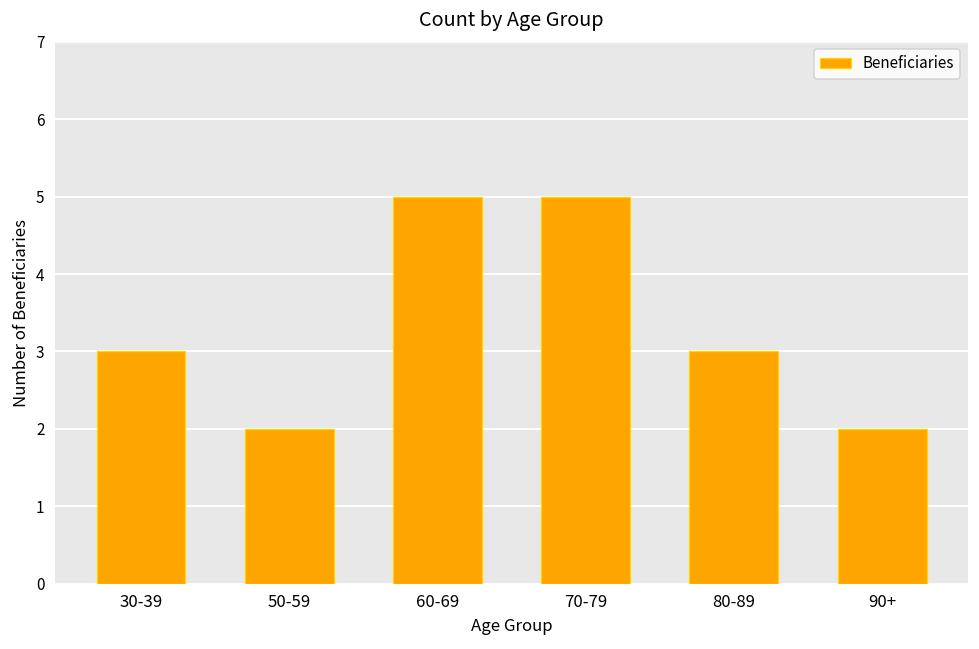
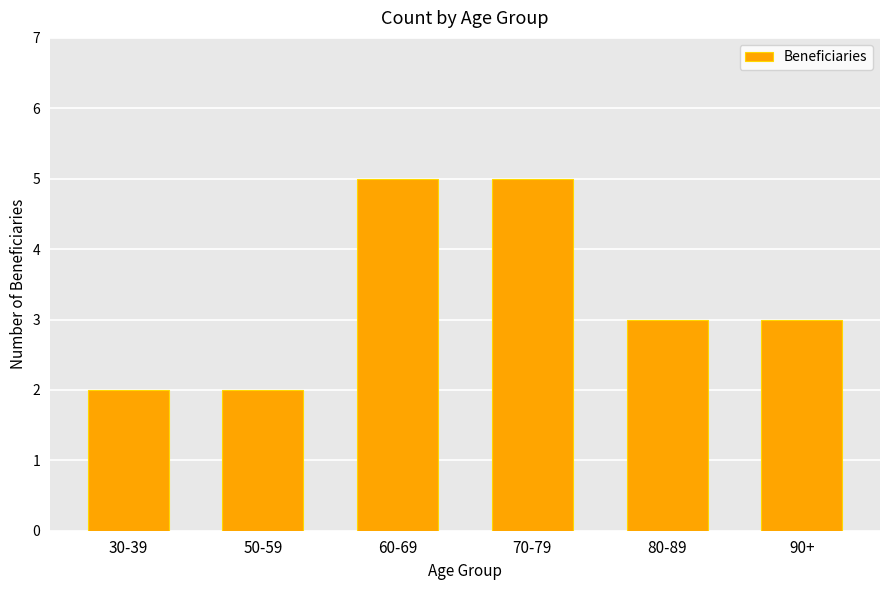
  {
-   "30-39": 3,
+   "30-39": 2,
    "50-59": 2,
    "60-69": 5,
    "70-79": 5,
    "80-89": 3,
-   "90+": 2
+   "90+": 3
  }
